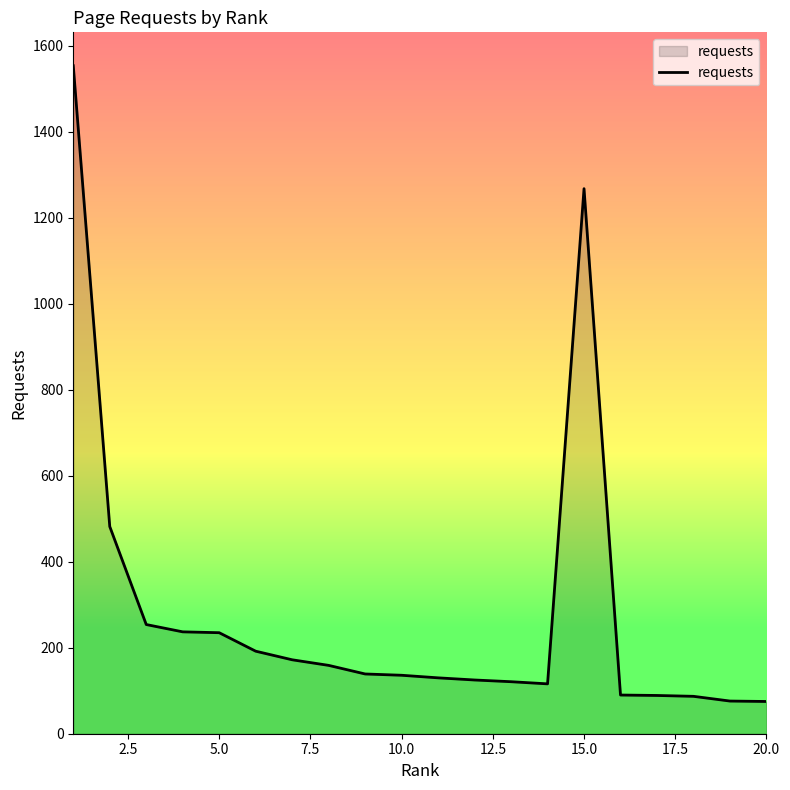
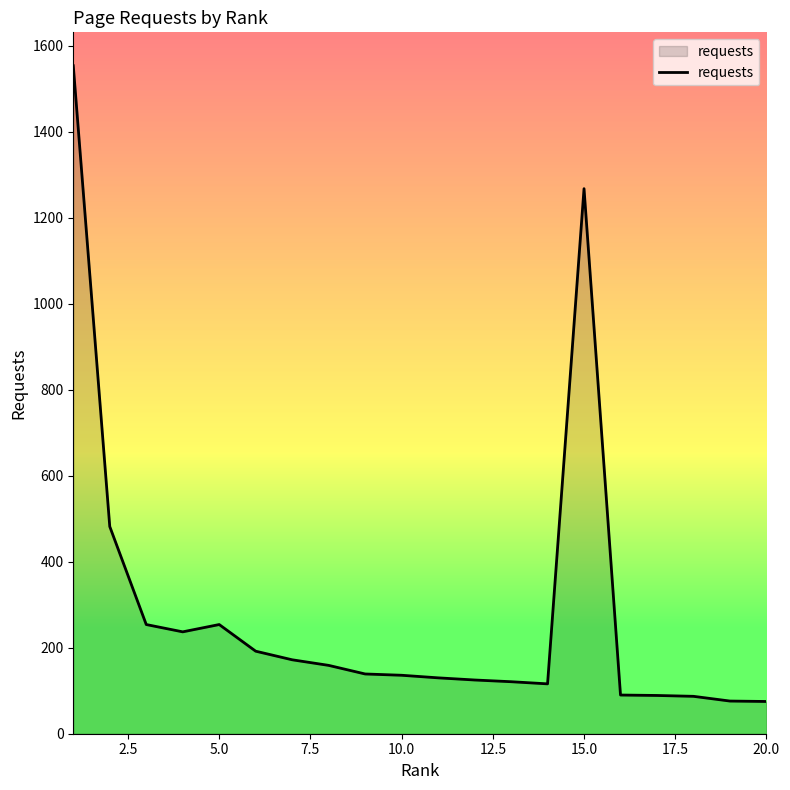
  {
-   "5.0": 240,
+   "5.0": 250,
    "10.0": 140,
    "15.0": 1270,
    "20.0": 80
  }
